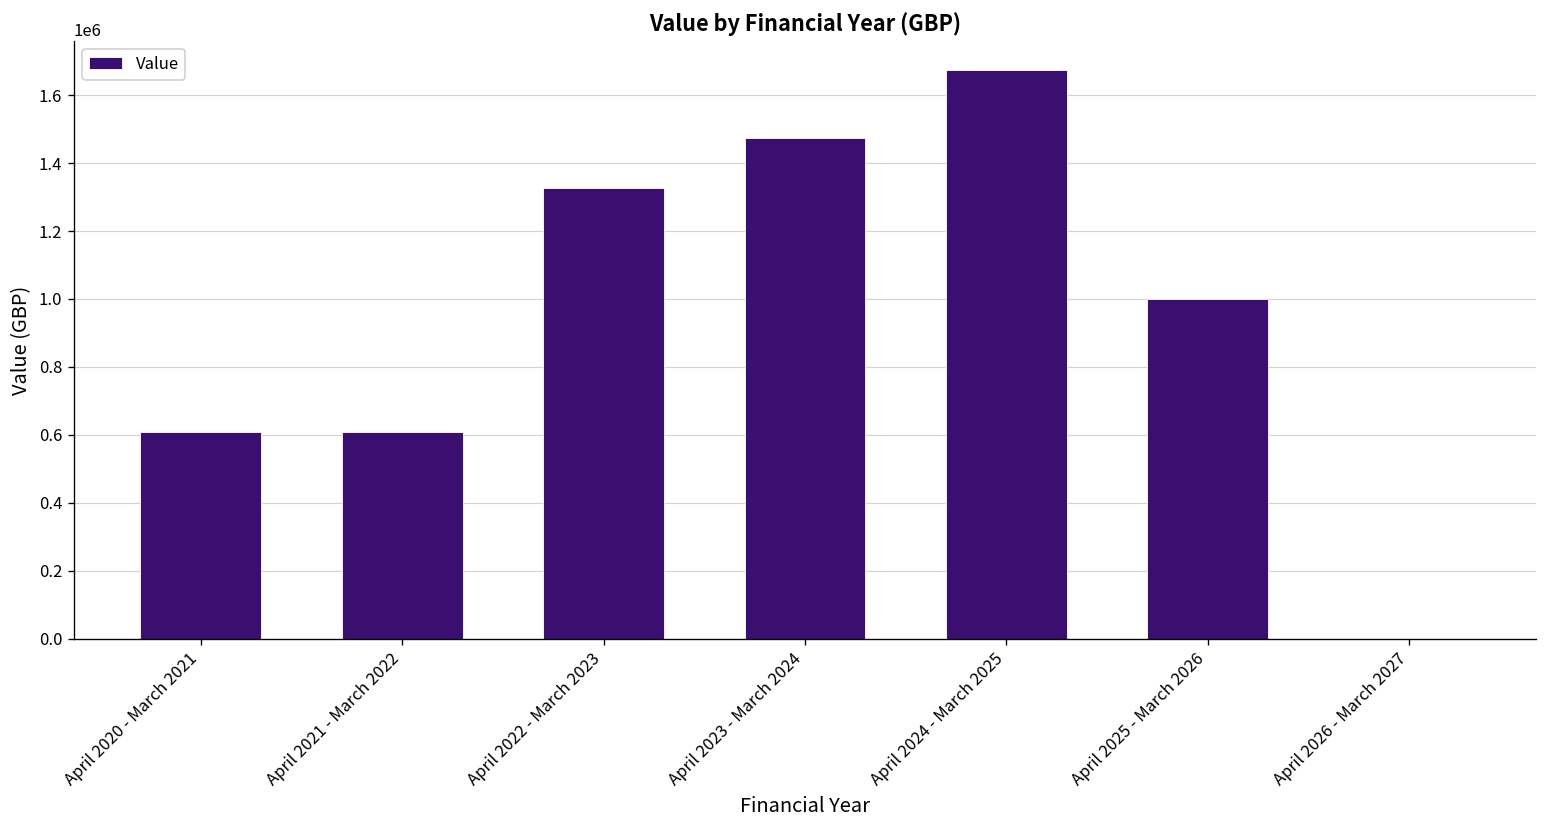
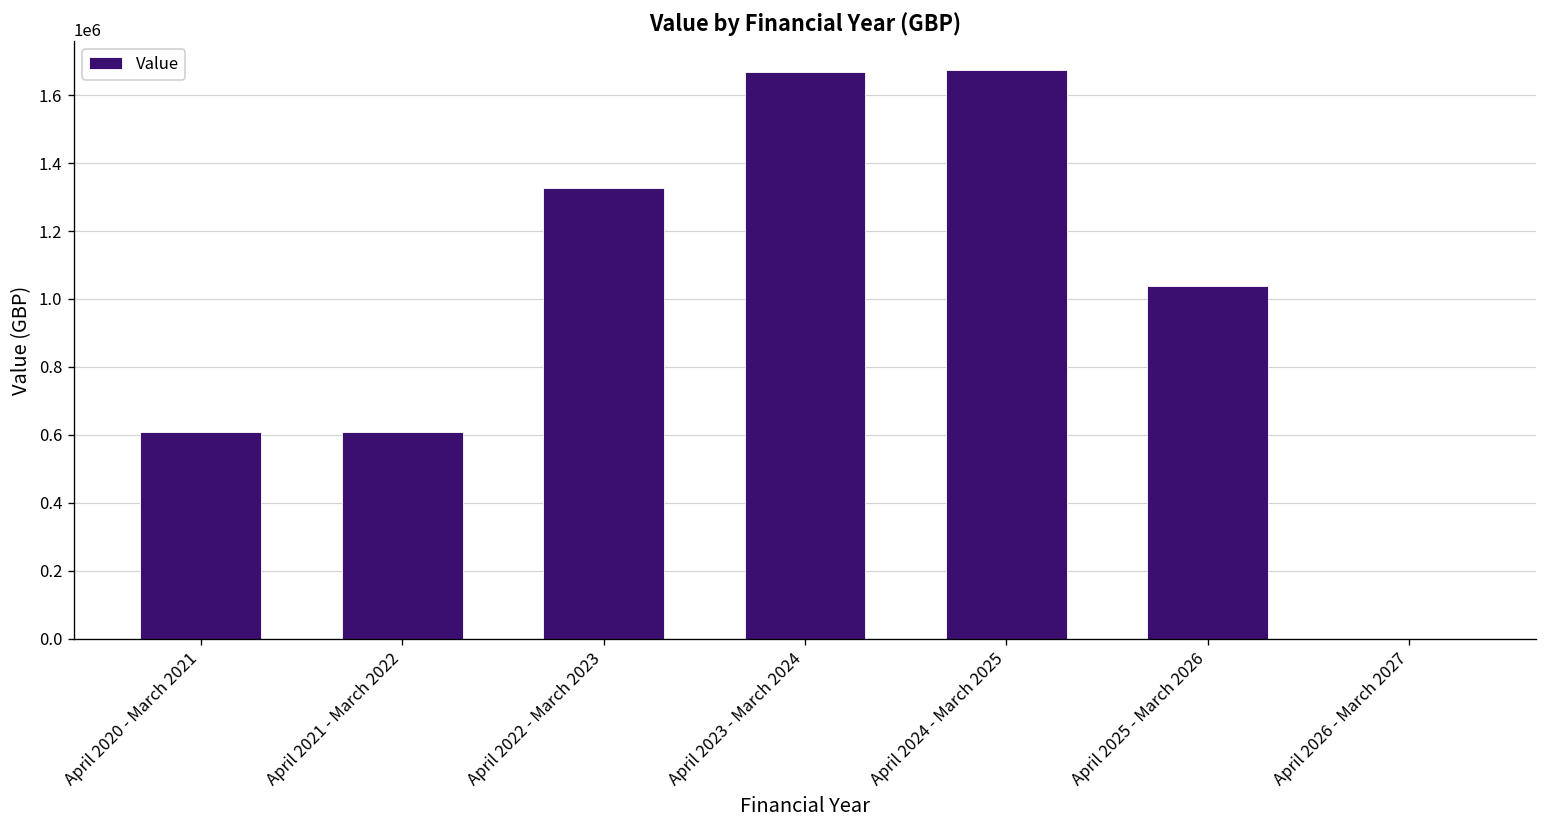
  {
    "April 2020 - March 2021": 610000,
    "April 2021 - March 2022": 610000,
    "April 2022 - March 2023": 1330000,
-   "April 2023 - March 2024": 1470000,
+   "April 2023 - March 2024": 1670000,
    "April 2024 - March 2025": 1680000,
-   "April 2025 - March 2026": 1000000
+   "April 2025 - March 2026": 1040000
  }
